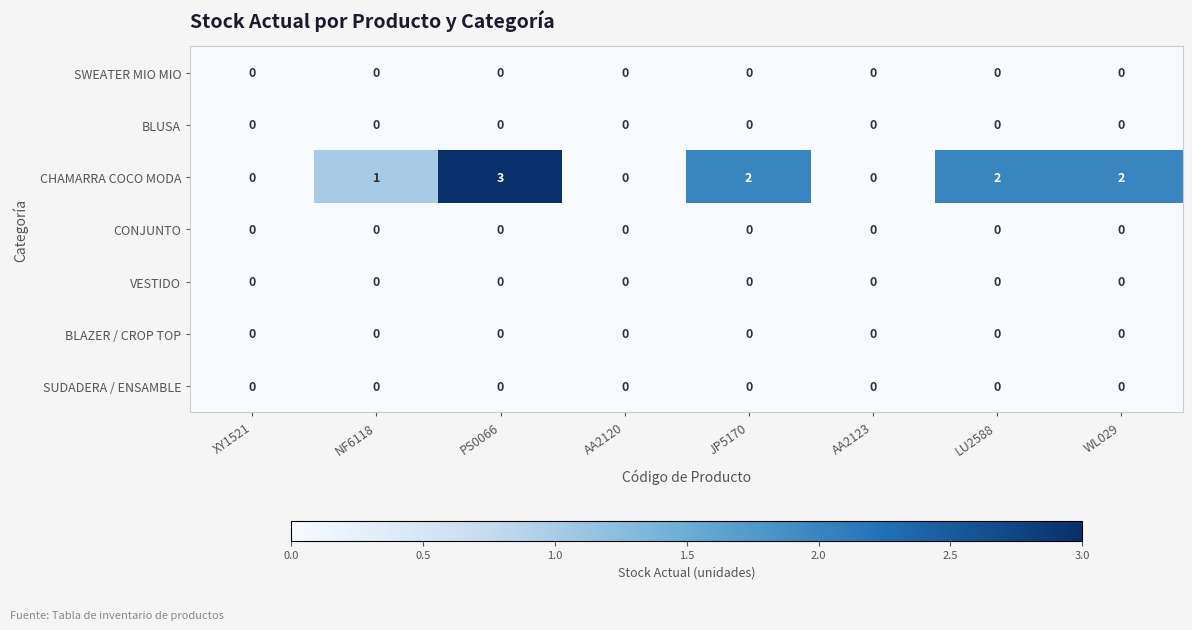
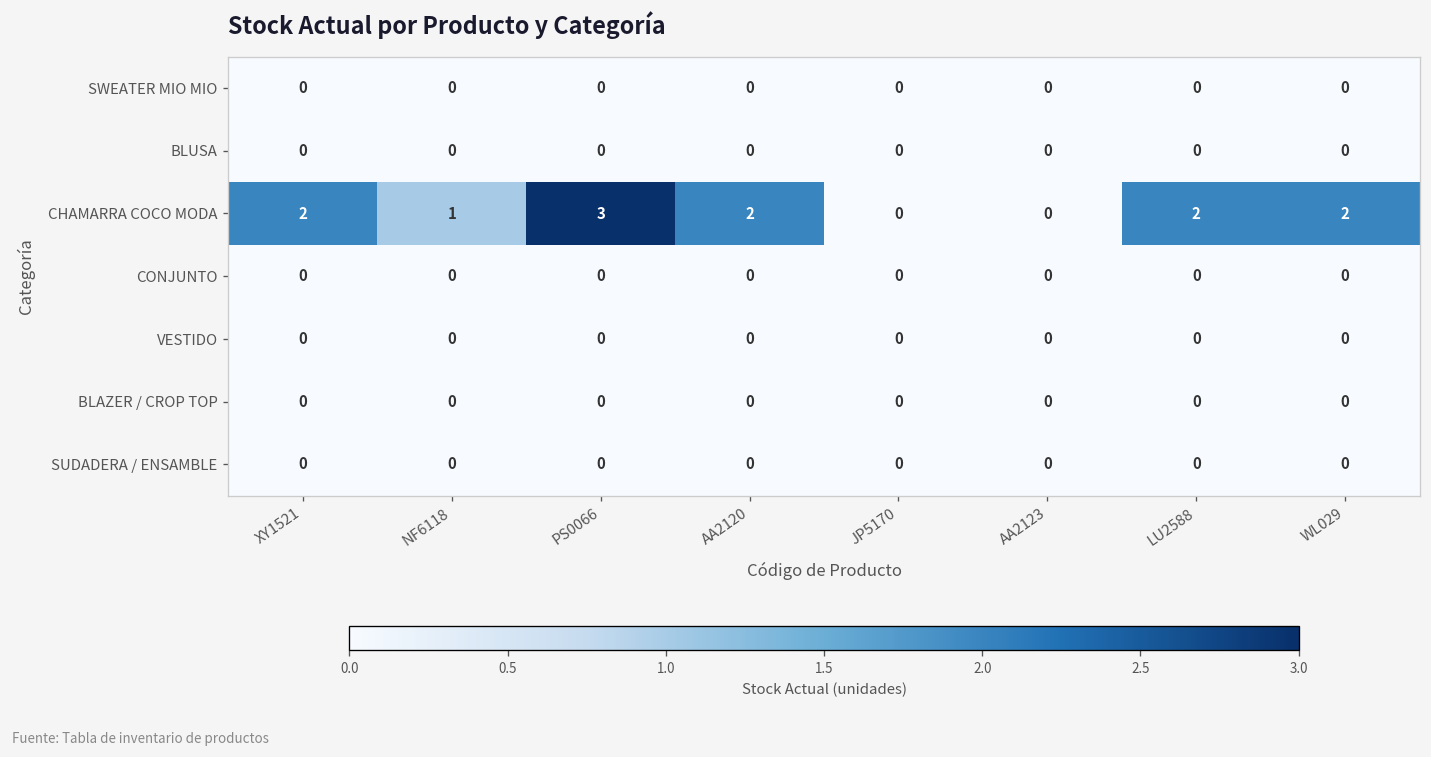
  {
    "SWEATER MIO MIO": {
      "XY1521": 0,
      "NF6118": 0,
      "PS0066": 0,
      "AA2120": 0,
      "JP5170": 0,
      "AA2123": 0,
      "LU2588": 0,
      "WL029": 0
    },
    "BLUSA": {
      "XY1521": 0,
      "NF6118": 0,
      "PS0066": 0,
      "AA2120": 0,
      "JP5170": 0,
      "AA2123": 0,
      "LU2588": 0,
      "WL029": 0
    },
    "CHAMARRA COCO MODA": {
-     "XY1521": 0,
+     "XY1521": 2,
      "NF6118": 1,
      "PS0066": 3,
-     "AA2120": 0,
-     "JP5170": 2,
+     "AA2120": 2,
+     "JP5170": 0,
      "AA2123": 0,
      "LU2588": 2,
      "WL029": 2
    },
    "CONJUNTO": {
      "XY1521": 0,
      "NF6118": 0,
      "PS0066": 0,
      "AA2120": 0,
      "JP5170": 0,
      "AA2123": 0,
      "LU2588": 0,
      "WL029": 0
    },
    "VESTIDO": {
      "XY1521": 0,
      "NF6118": 0,
      "PS0066": 0,
      "AA2120": 0,
      "JP5170": 0,
      "AA2123": 0,
      "LU2588": 0,
      "WL029": 0
    },
    "BLAZER / CROP TOP": {
      "XY1521": 0,
      "NF6118": 0,
      "PS0066": 0,
      "AA2120": 0,
      "JP5170": 0,
      "AA2123": 0,
      "LU2588": 0,
      "WL029": 0
    },
    "SUDADERA / ENSAMBLE": {
      "XY1521": 0,
      "NF6118": 0,
      "PS0066": 0,
      "AA2120": 0,
      "JP5170": 0,
      "AA2123": 0,
      "LU2588": 0,
      "WL029": 0
    }
  }
